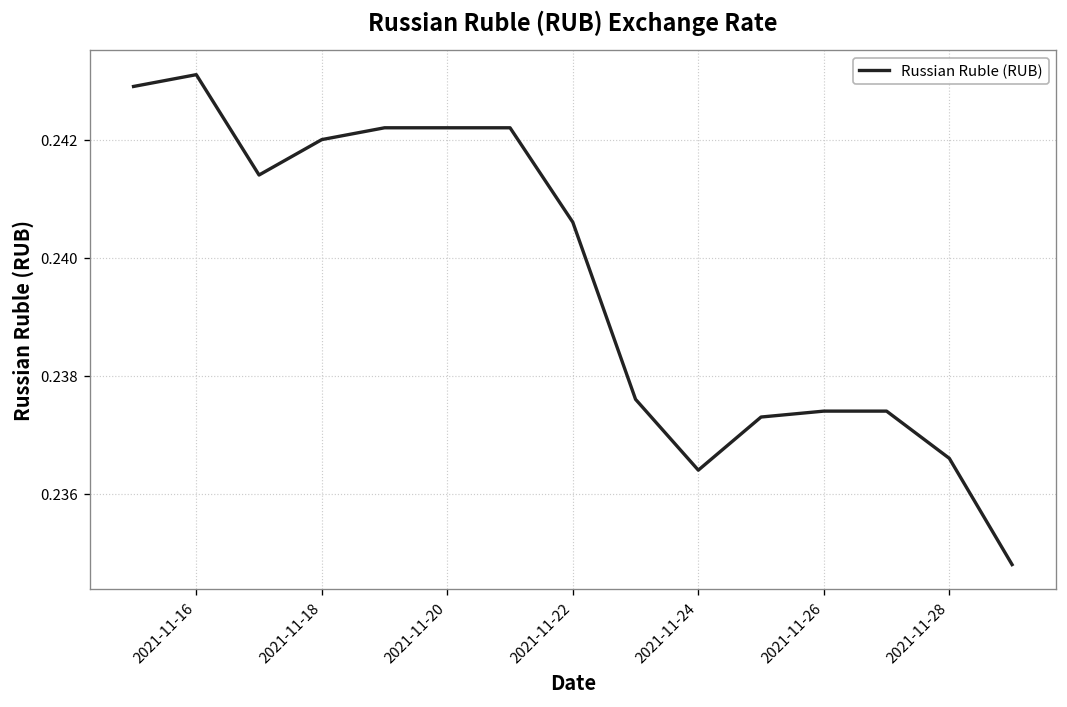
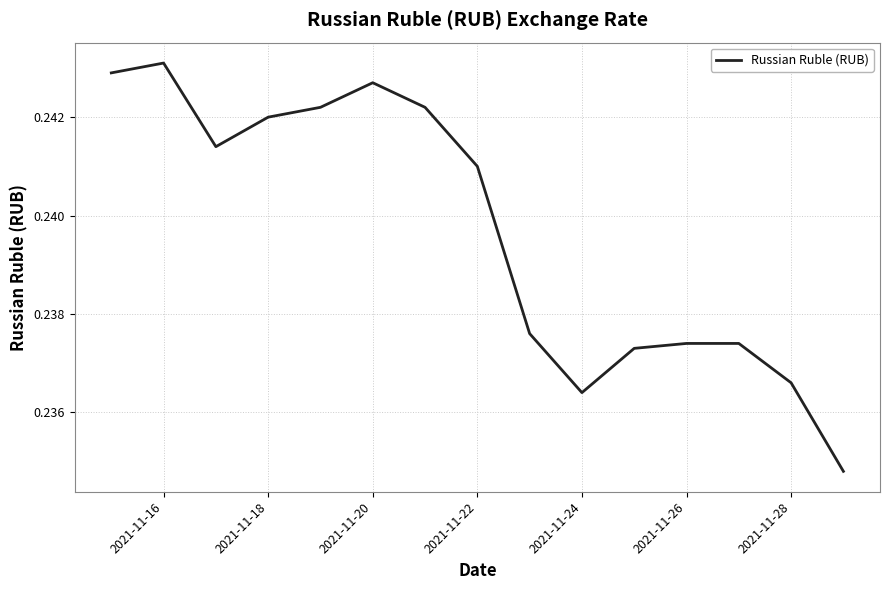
  {
    "2021-11-16": 0.2431,
    "2021-11-18": 0.2420,
-   "2021-11-20": 0.2422,
-   "2021-11-22": 0.2406,
+   "2021-11-20": 0.2427,
+   "2021-11-22": 0.2410,
    "2021-11-24": 0.2364,
    "2021-11-26": 0.2374,
    "2021-11-28": 0.2366
  }
